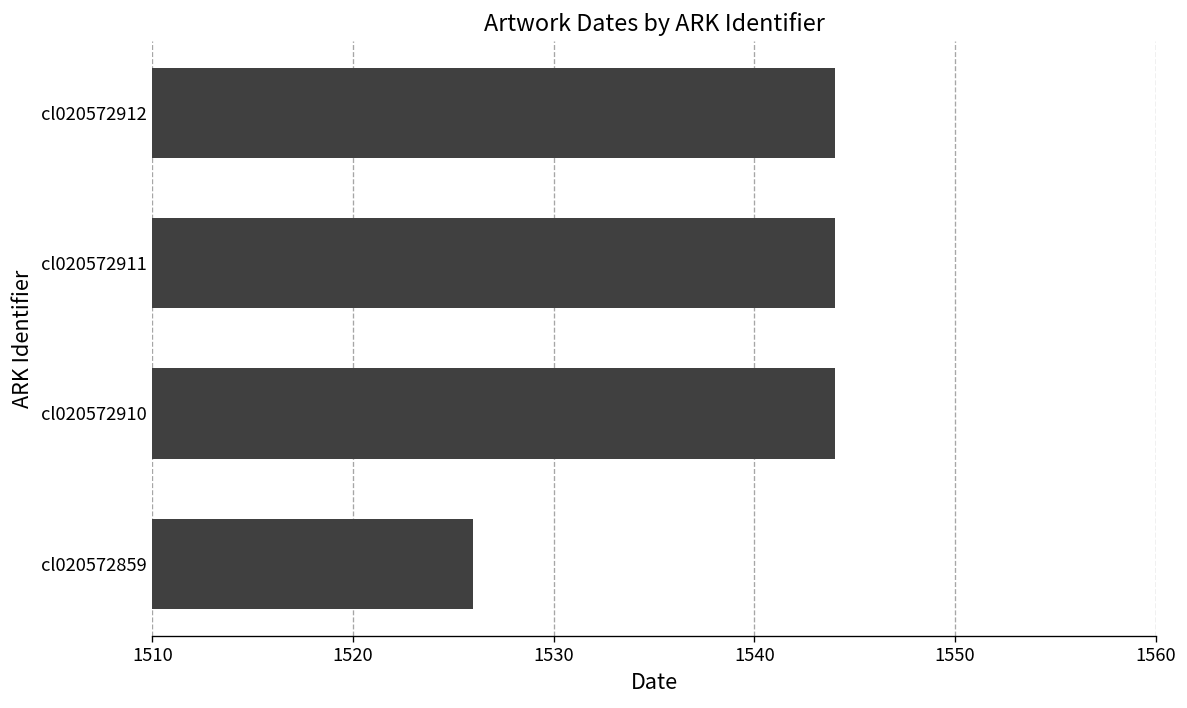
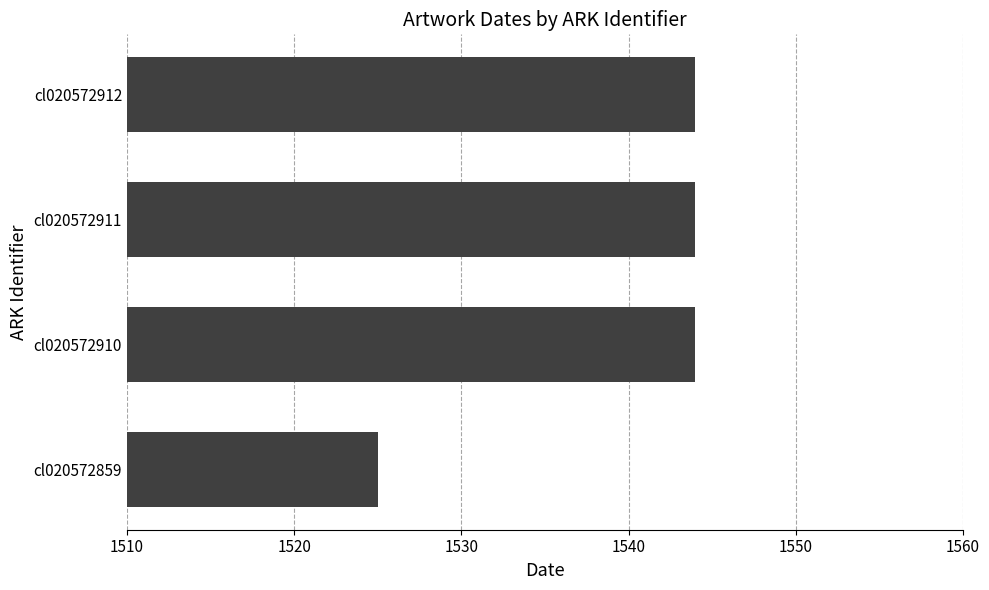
  {
    "cl020572912": 1544,
    "cl020572911": 1544,
    "cl020572910": 1544,
-   "cl020572859": 1526
+   "cl020572859": 1525
  }
